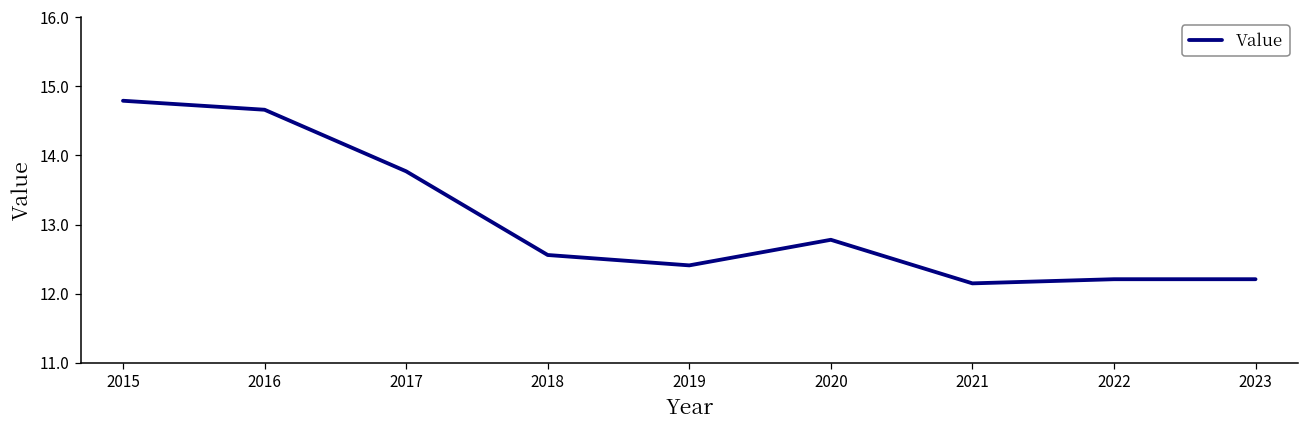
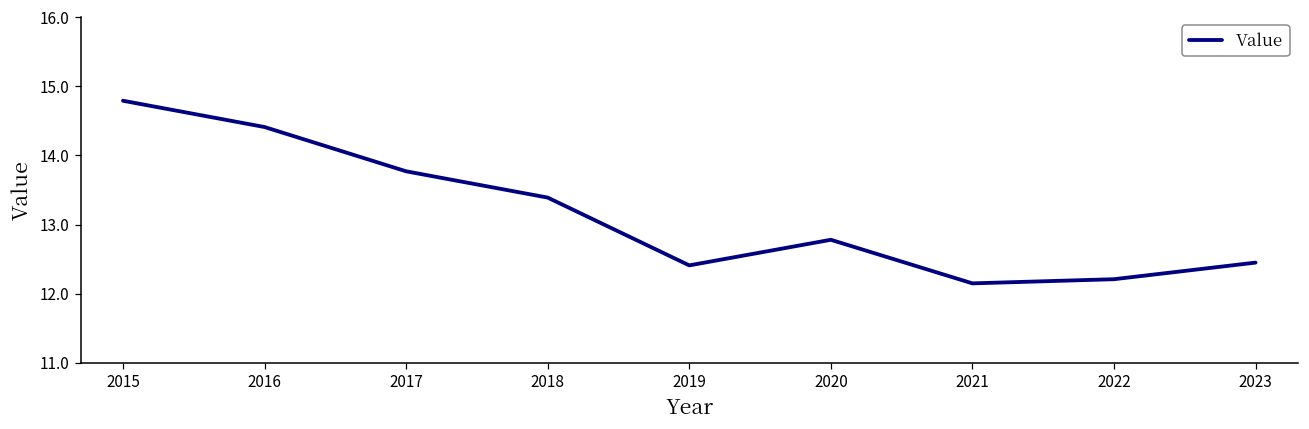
  {
    "2015": 14.8,
-   "2016": 14.7,
+   "2016": 14.4,
    "2017": 13.8,
-   "2018": 12.6,
+   "2018": 13.4,
    "2019": 12.4,
    "2020": 12.8,
    "2021": 12.2,
    "2022": 12.2,
-   "2023": 12.2
+   "2023": 12.5
  }
